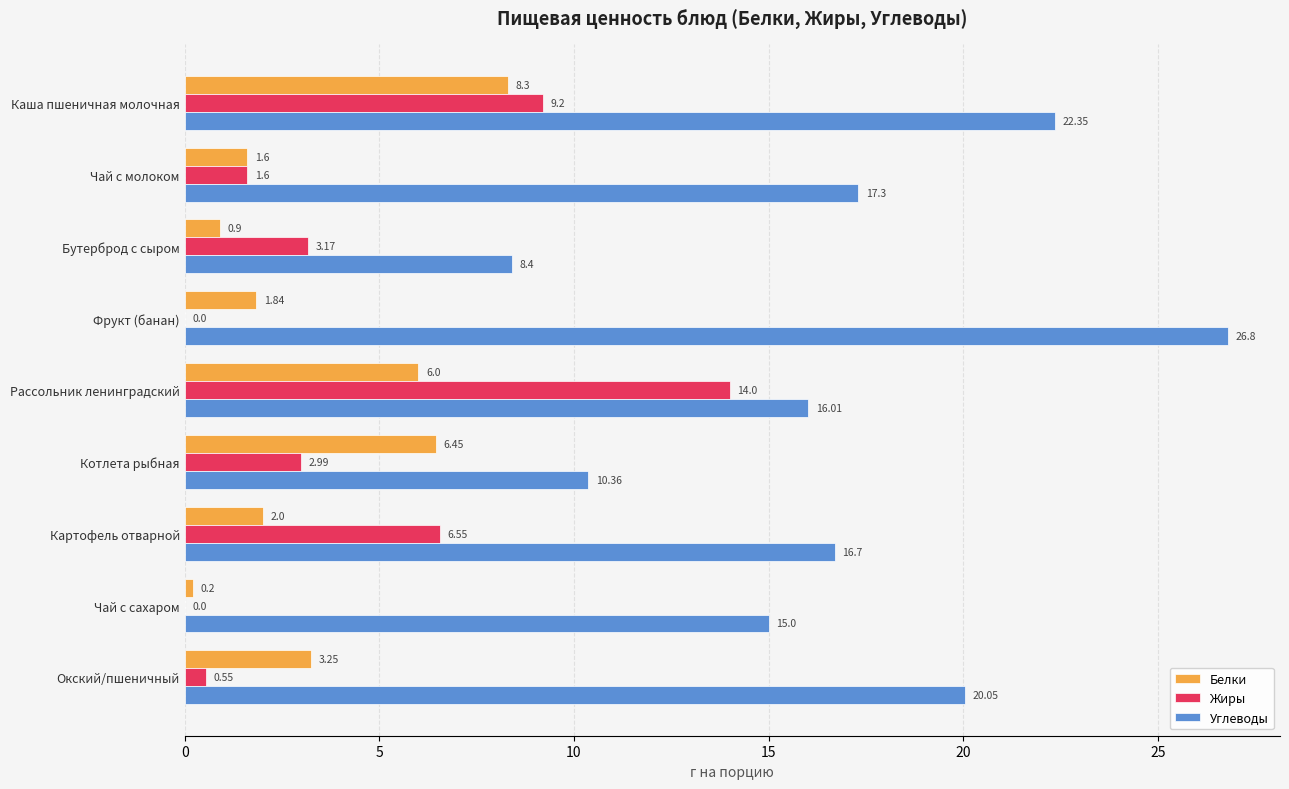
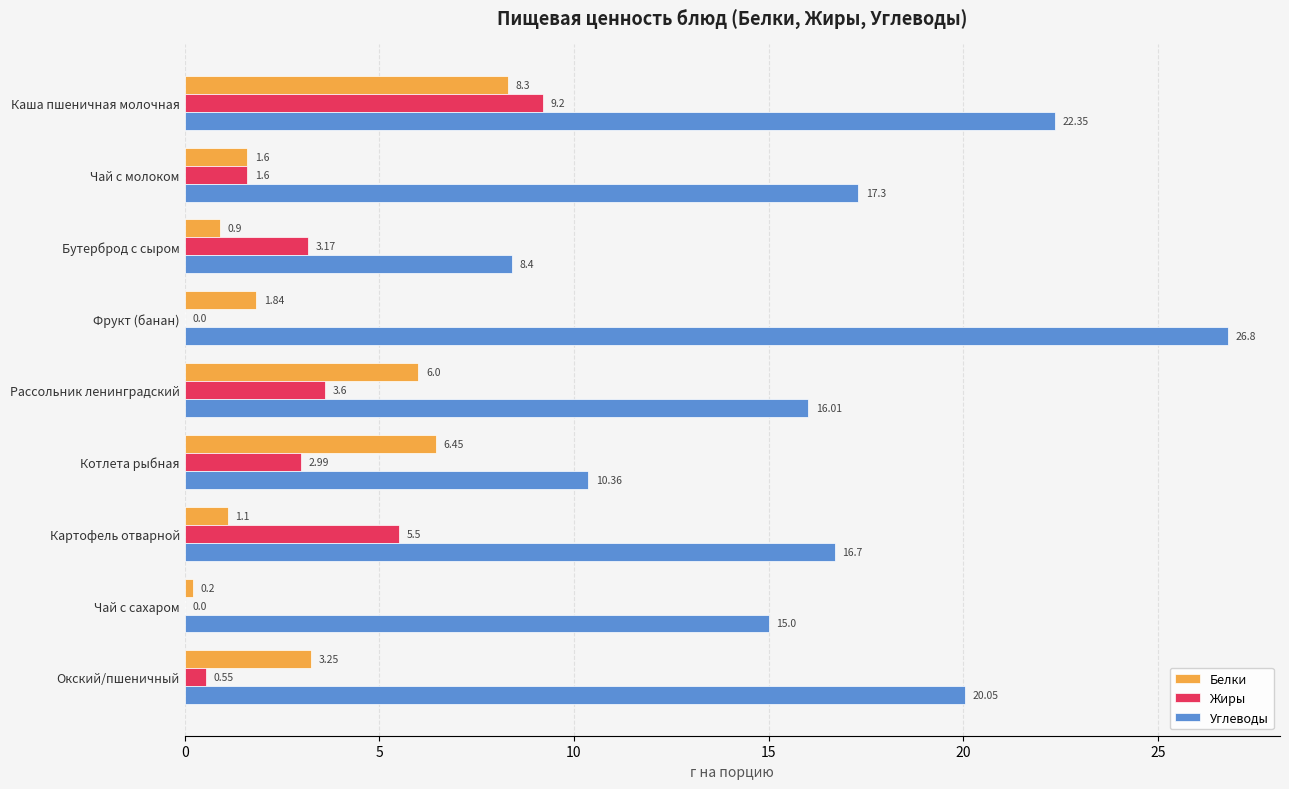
  {
    "Белки": {
      "Каша пшеничная молочная": 8.3,
      "Чай с молоком": 1.6,
      "Бутерброд с сыром": 0.9,
      "Фрукт (банан)": 1.84,
      "Рассольник ленинградский": 6.0,
      "Котлета рыбная": 6.45,
-     "Картофель отварной": 2.0,
+     "Картофель отварной": 1.1,
      "Чай с сахаром": 0.2,
      "Окский/пшеничный": 3.25
    },
    "Жиры": {
      "Каша пшеничная молочная": 9.2,
      "Чай с молоком": 1.6,
      "Бутерброд с сыром": 3.17,
      "Фрукт (банан)": 0.0,
-     "Рассольник ленинградский": 14.0,
+     "Рассольник ленинградский": 3.6,
      "Котлета рыбная": 2.99,
-     "Картофель отварной": 6.55,
+     "Картофель отварной": 5.5,
      "Чай с сахаром": 0.0,
      "Окский/пшеничный": 0.55
    },
    "Углеводы": {
      "Каша пшеничная молочная": 22.35,
      "Чай с молоком": 17.3,
      "Бутерброд с сыром": 8.4,
      "Фрукт (банан)": 26.8,
      "Рассольник ленинградский": 16.01,
      "Котлета рыбная": 10.36,
      "Картофель отварной": 16.7,
      "Чай с сахаром": 15.0,
      "Окский/пшеничный": 20.05
    }
  }
